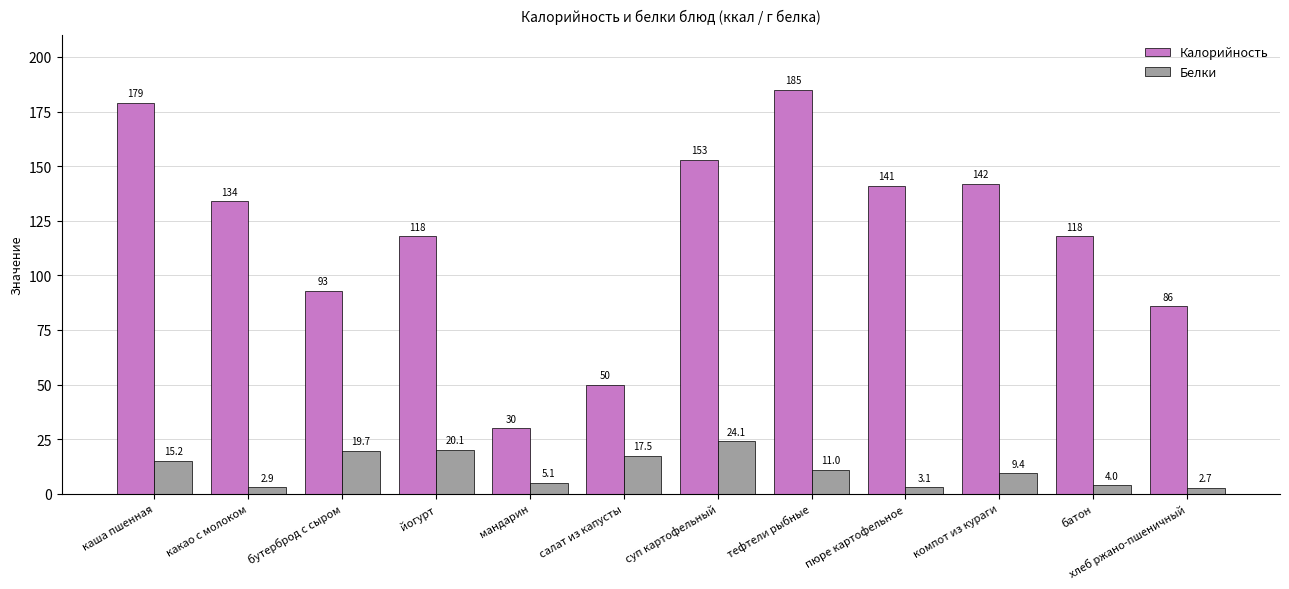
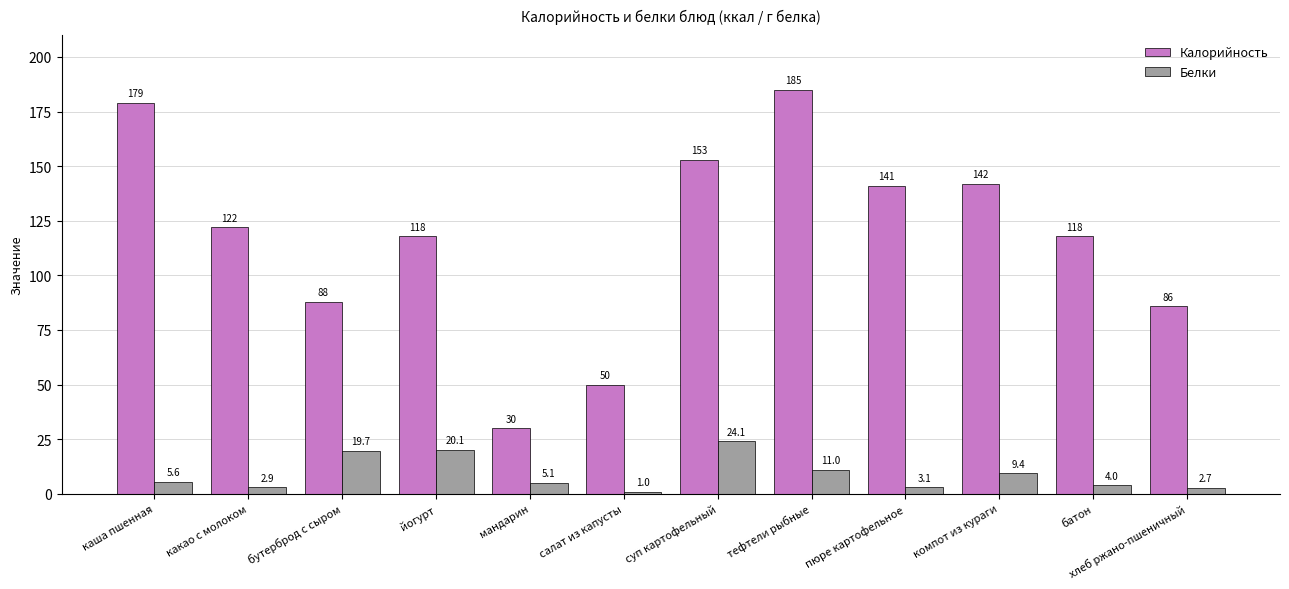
  {
    "Калорийность": {
      "каша пшенная": 179,
-     "какао с молоком": 134,
-     "бутерброд с сыром": 93,
+     "какао с молоком": 122,
+     "бутерброд с сыром": 88,
      "йогурт": 118,
      "мандарин": 30,
      "салат из капусты": 50,
      "суп картофельный": 153,
      "тефтели рыбные": 185,
      "пюре картофельное": 141,
      "компот из кураги": 142,
      "батон": 118,
      "хлеб ржано-пшеничный": 86
    },
    "Белки": {
-     "каша пшенная": 15.2,
+     "каша пшенная": 5.6,
      "какао с молоком": 2.9,
      "бутерброд с сыром": 19.7,
      "йогурт": 20.1,
      "мандарин": 5.1,
-     "салат из капусты": 17.5,
+     "салат из капусты": 1.0,
      "суп картофельный": 24.1,
      "тефтели рыбные": 11.0,
      "пюре картофельное": 3.1,
      "компот из кураги": 9.4,
      "батон": 4.0,
      "хлеб ржано-пшеничный": 2.7
    }
  }
